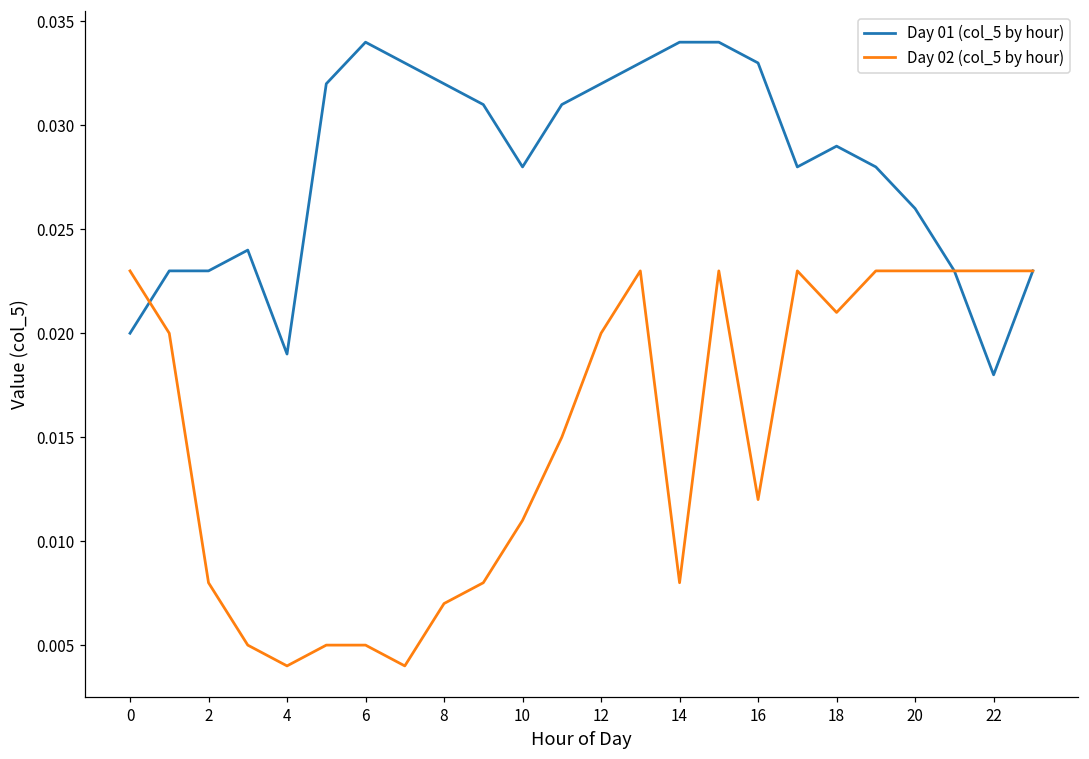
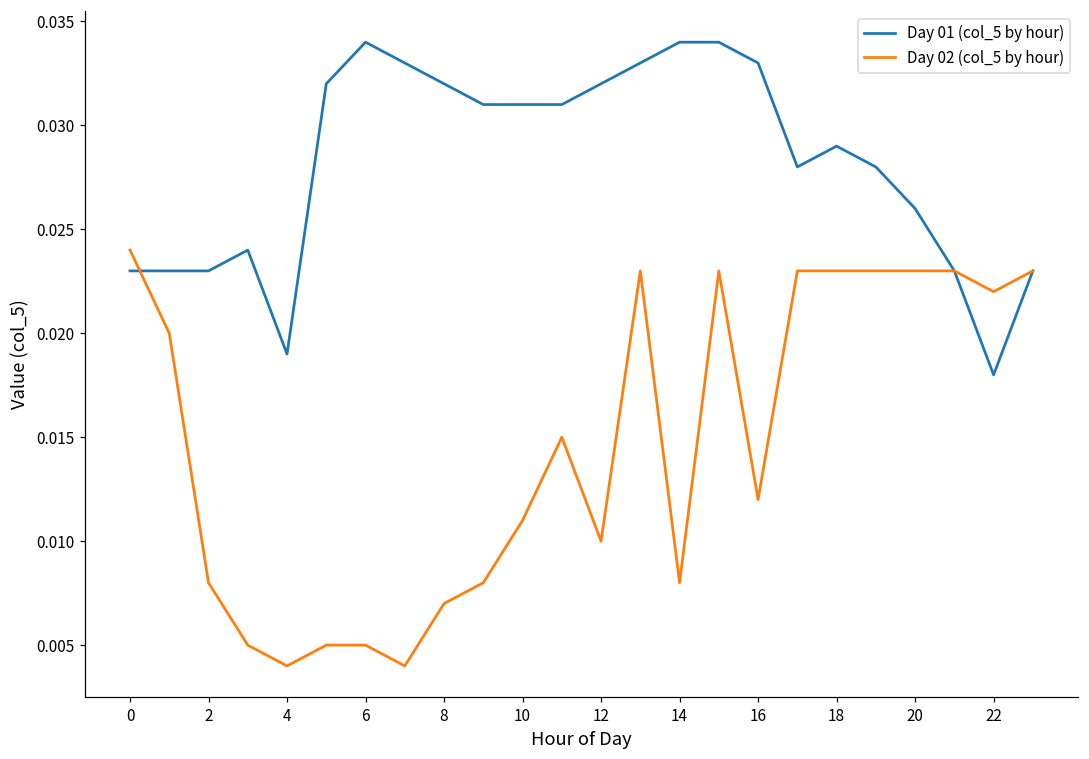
  {
    "Day 01 (col_5 by hour)": {
-     "0": 0.020,
+     "0": 0.023,
      "2": 0.023,
      "4": 0.019,
      "6": 0.034,
      "8": 0.032,
-     "10": 0.028,
+     "10": 0.031,
      "12": 0.032,
      "14": 0.034,
      "16": 0.033,
      "18": 0.029,
      "20": 0.026,
      "22": 0.018
    },
    "Day 02 (col_5 by hour)": {
-     "0": 0.023,
+     "0": 0.024,
      "2": 0.008,
      "4": 0.004,
      "6": 0.005,
      "8": 0.007,
      "10": 0.011,
-     "12": 0.02,
+     "12": 0.01,
      "14": 0.008,
      "16": 0.012,
-     "18": 0.021,
+     "18": 0.023,
      "20": 0.023,
-     "22": 0.023
+     "22": 0.022
    }
  }
